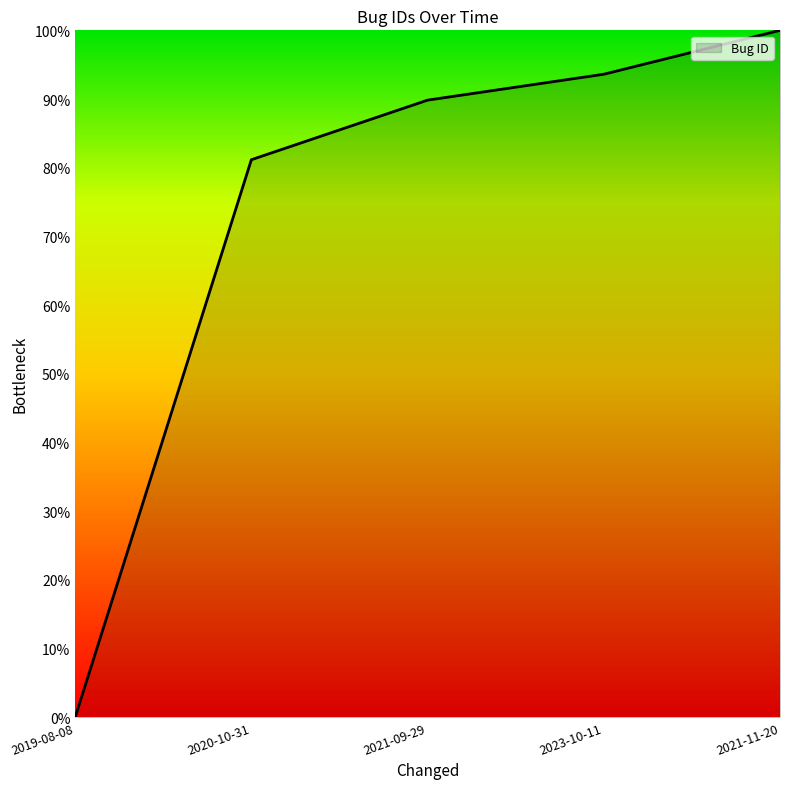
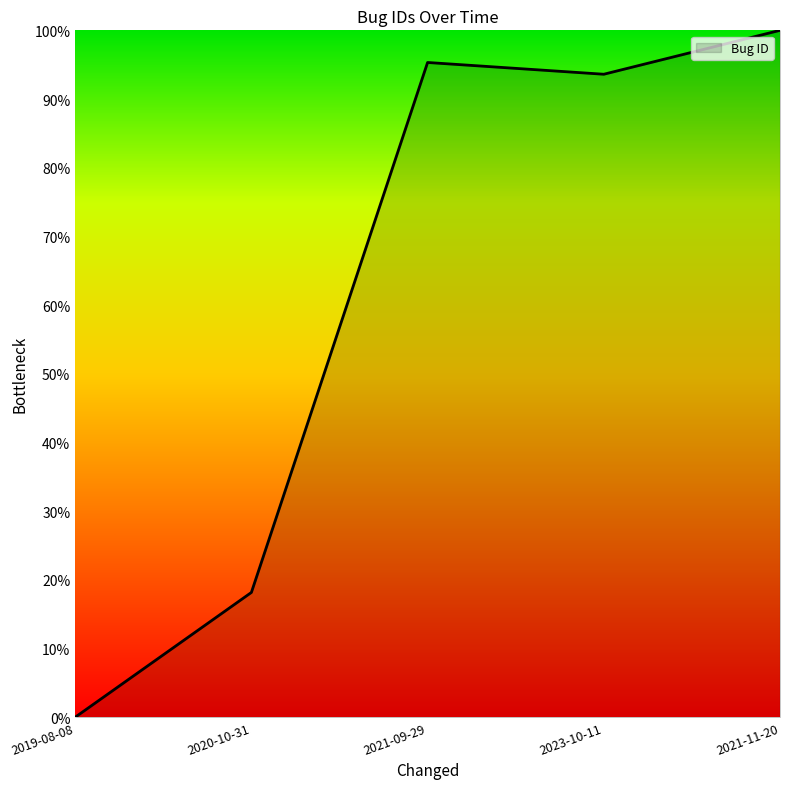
  {
    "2019-08-08": "0%",
-   "2020-10-31": "81%",
-   "2021-09-29": "90%",
+   "2020-10-31": "18%",
+   "2021-09-29": "95%",
    "2023-10-11": "94%",
    "2021-11-20": "100%"
  }
